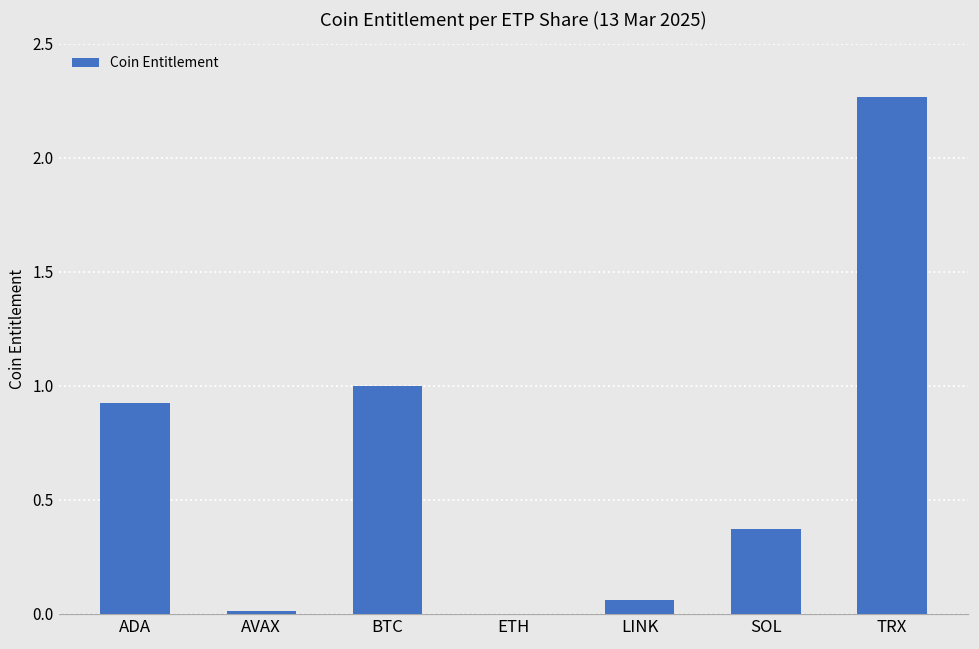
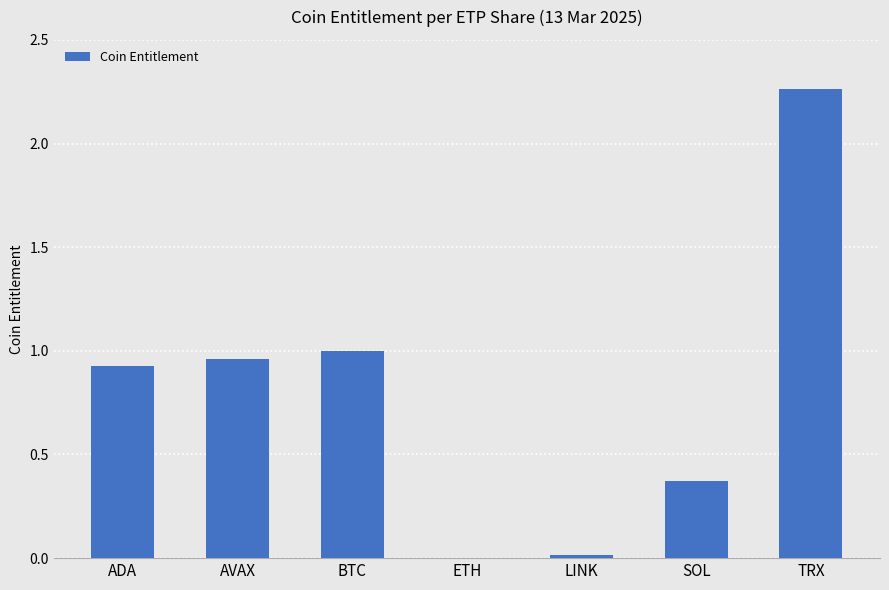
  {
    "ADA": 0.93,
-   "AVAX": 0.01,
+   "AVAX": 0.96,
    "BTC": 1.00,
-   "LINK": 0.06,
+   "LINK": 0.02,
    "SOL": 0.37,
    "TRX": 2.27
  }
